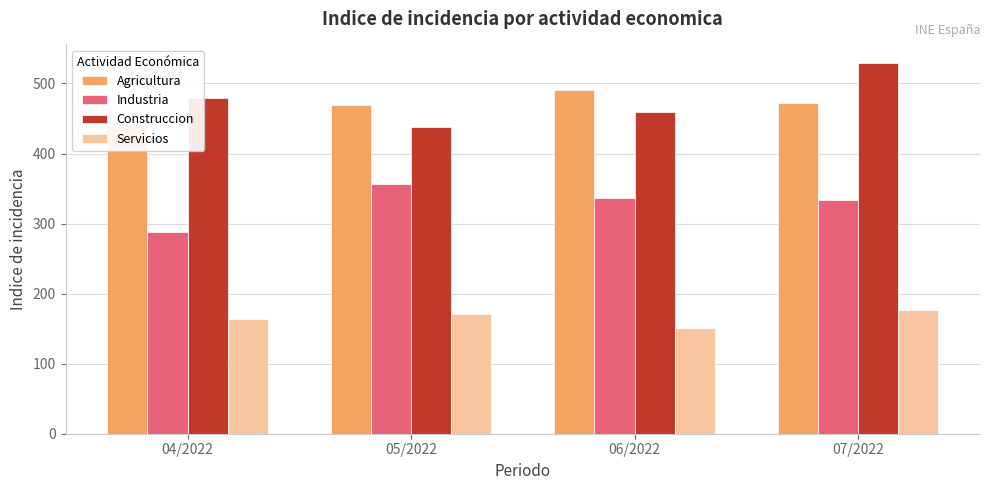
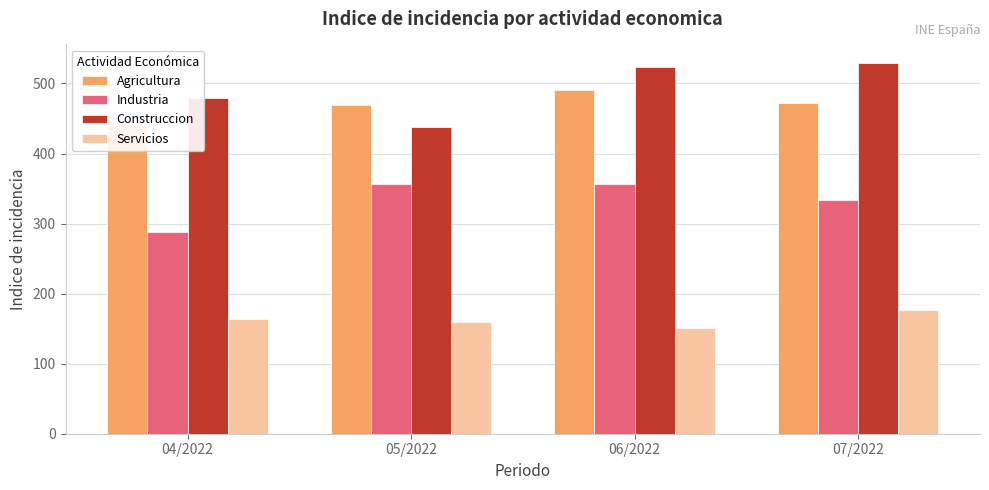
  {
    "Agricultura": {
      "05/2022": 470,
      "06/2022": 490,
      "07/2022": 470
    },
    "Industria": {
      "04/2022": 290,
      "05/2022": 360,
-     "06/2022": 340,
+     "06/2022": 360,
      "07/2022": 330
    },
    "Construccion": {
      "04/2022": 480,
      "05/2022": 440,
-     "06/2022": 460,
+     "06/2022": 520,
      "07/2022": 530
    },
    "Servicios": {
      "04/2022": 160,
-     "05/2022": 170,
+     "05/2022": 160,
      "06/2022": 150,
      "07/2022": 180
    }
  }
